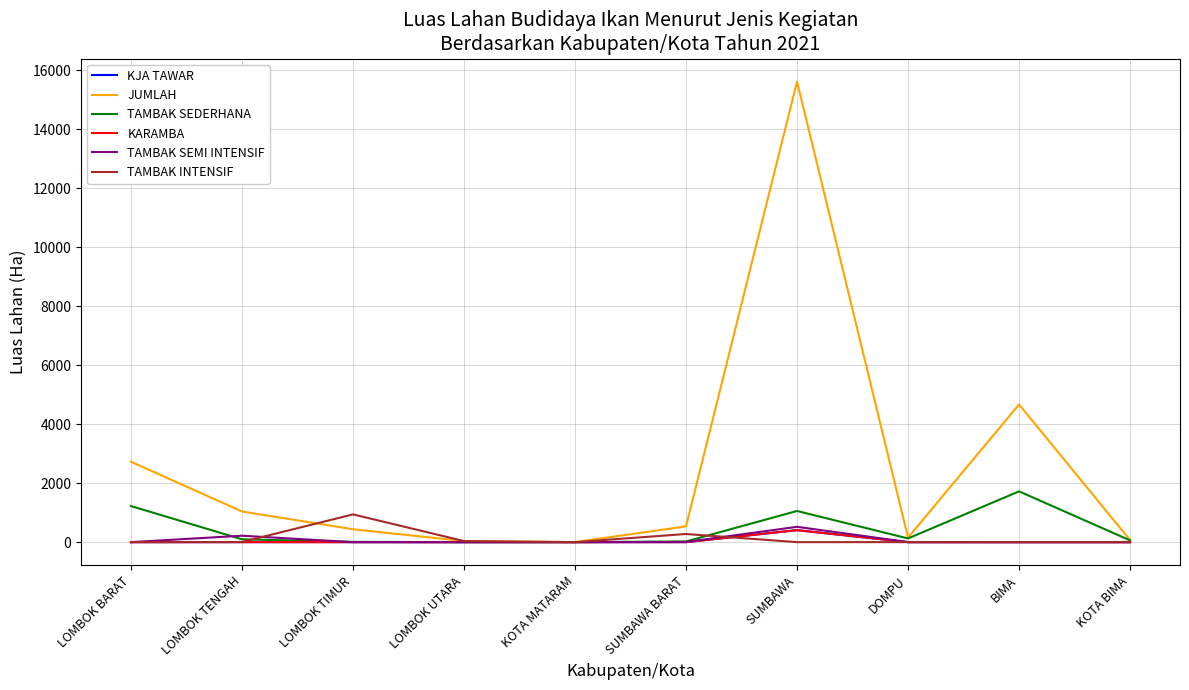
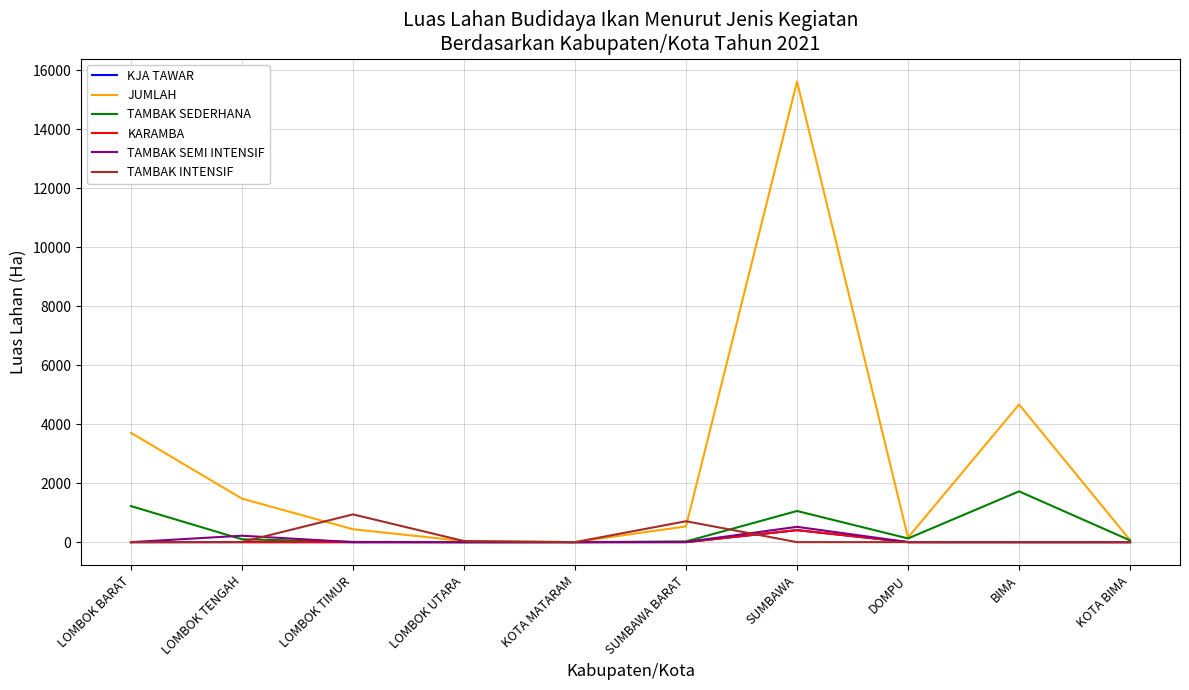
  {
    "KARAMBA": {
      "SUMBAWA": 400
    },
    "JUMLAH": {
-     "LOMBOK BARAT": 2700,
-     "LOMBOK TENGAH": 1000,
+     "LOMBOK BARAT": 3700,
+     "LOMBOK TENGAH": 1500,
      "LOMBOK TIMUR": 400,
      "SUMBAWA BARAT": 500,
      "SUMBAWA": 15600,
      "BIMA": 4700
    },
    "TAMBAK SEDERHANA": {
      "LOMBOK BARAT": 1200,
      "LOMBOK TENGAH": 100,
      "SUMBAWA": 1100,
      "BIMA": 1700
    },
    "TAMBAK SEMI INTENSIF": {
      "LOMBOK TENGAH": 200,
      "SUMBAWA": 500
    },
    "TAMBAK INTENSIF": {
      "LOMBOK TIMUR": 900,
-     "SUMBAWA BARAT": 300,
+     "SUMBAWA BARAT": 700,
      "SUMBAWA": 0
    }
  }
